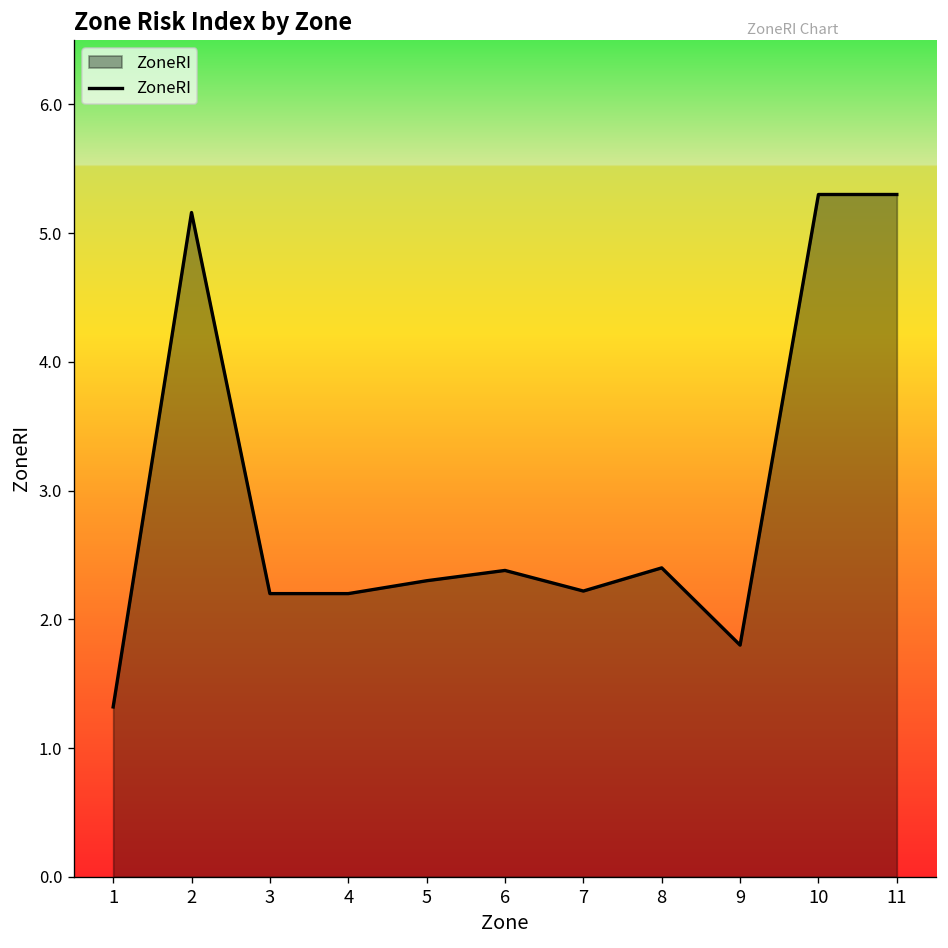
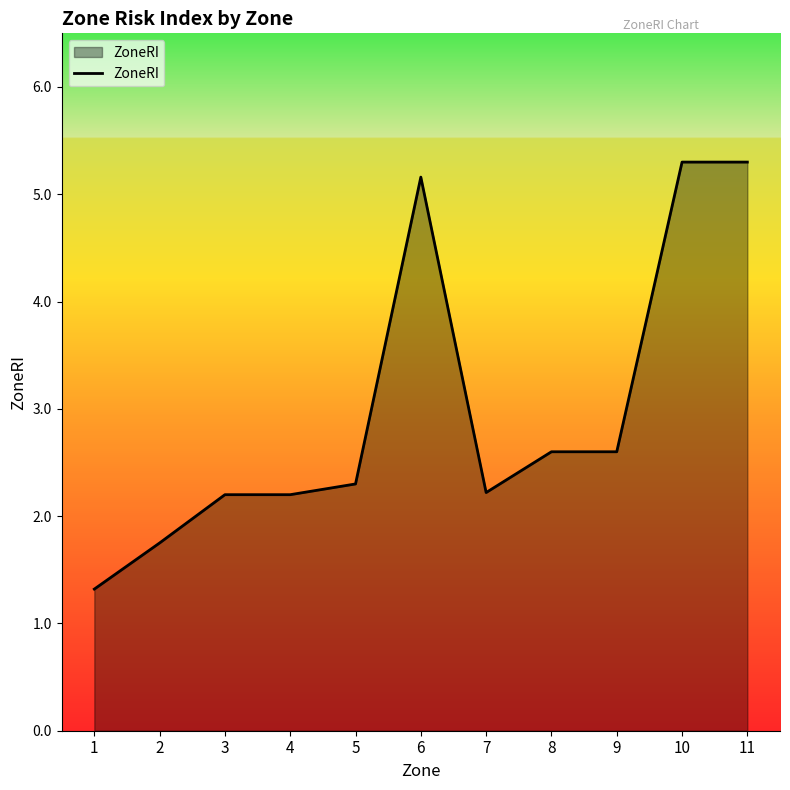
  {
    "1": 1.32,
-   "2": 5.16,
+   "2": 1.75,
    "3": 2.20,
    "4": 2.20,
    "5": 2.30,
-   "6": 2.38,
+   "6": 5.16,
    "7": 2.22,
-   "8": 2.4,
-   "9": 1.8,
+   "8": 2.6,
+   "9": 2.6,
    "10": 5.30,
    "11": 5.30
  }
